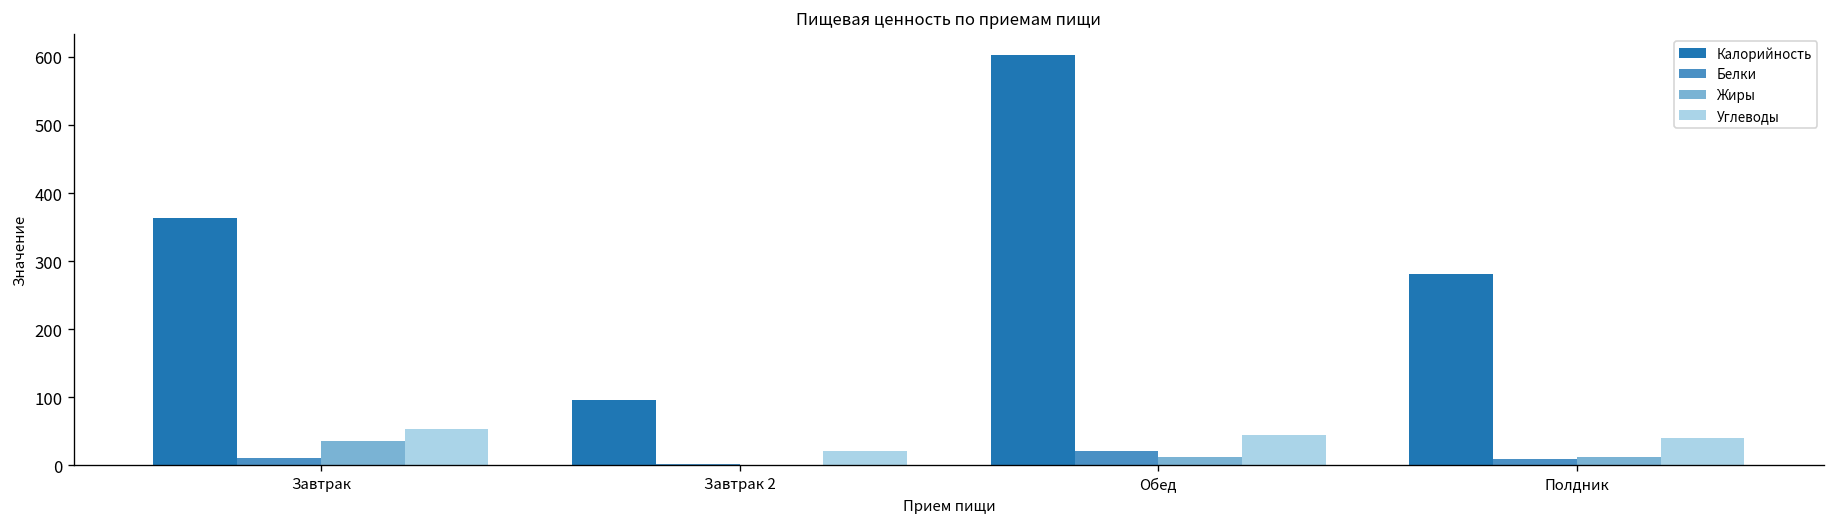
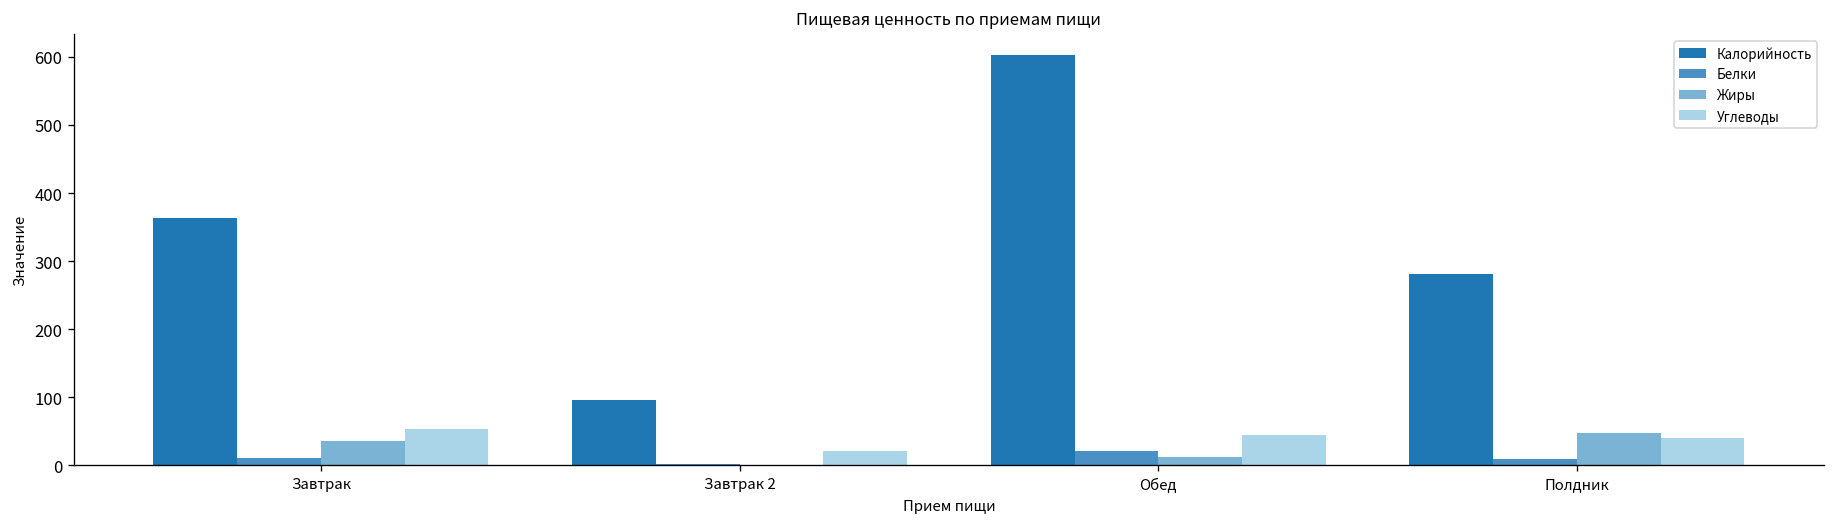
  {
    "Жиры": {
      "Завтрак": 40,
      "Обед": 10,
-     "Полдник": 10
+     "Полдник": 50
    },
    "Углеводы": {
      "Завтрак": 50,
      "Завтрак 2": 20,
      "Обед": 40,
      "Полдник": 40
    }
  }
